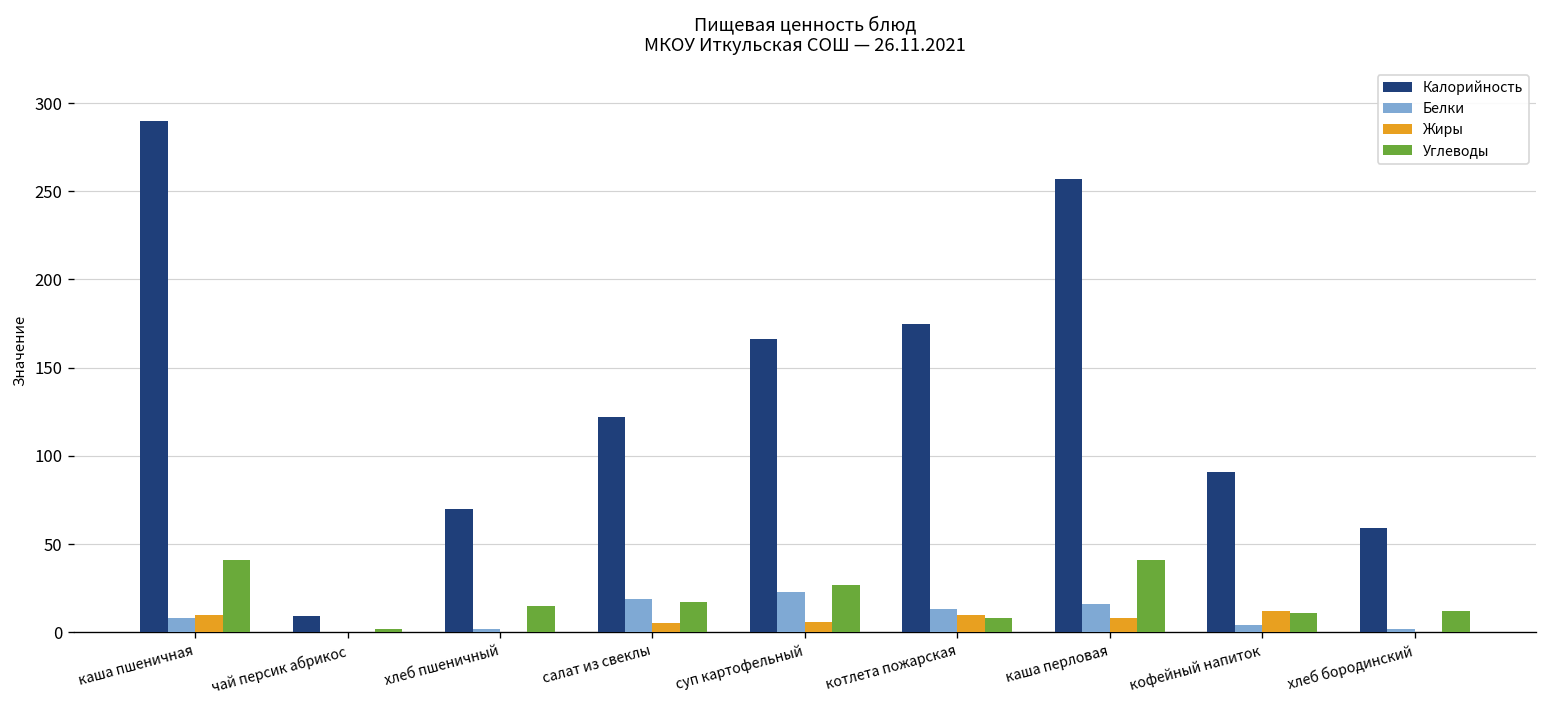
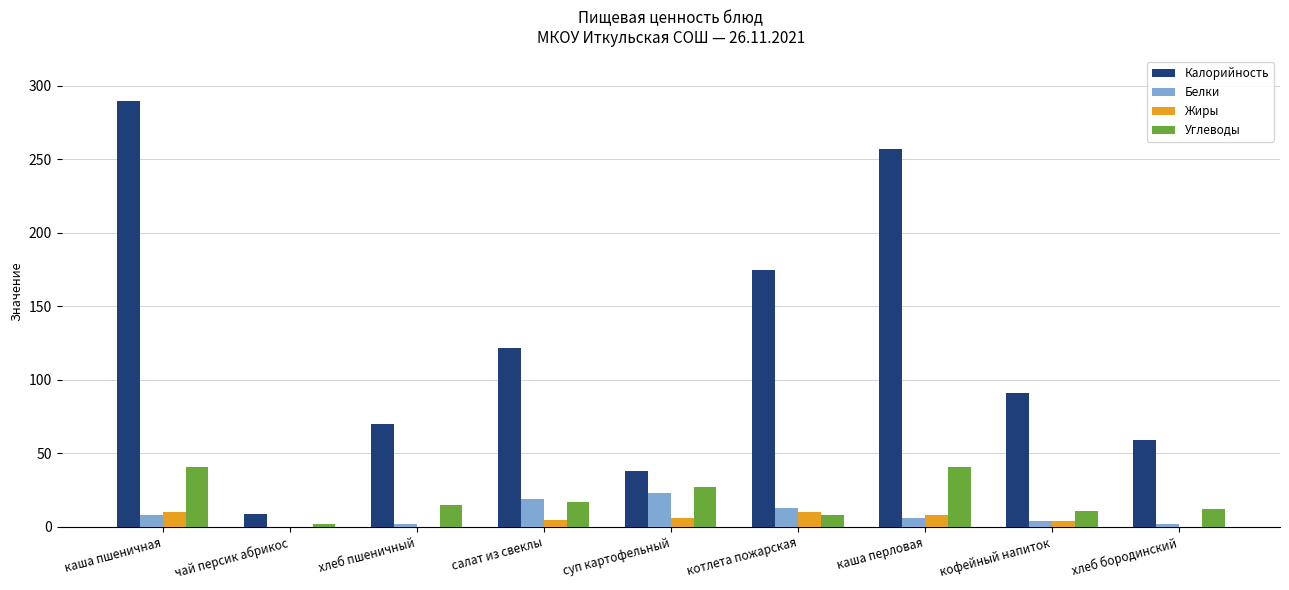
  {
    "Калорийность": {
      "каша пшеничная": 290,
      "чай персик абрикос": 9,
      "хлеб пшеничный": 70,
      "салат из свеклы": 122,
-     "суп картофельный": 166,
+     "суп картофельный": 38,
      "котлета пожарская": 175,
      "каша перловая": 257,
      "кофейный напиток": 91,
      "хлеб бородинский": 59
    },
    "Белки": {
      "каша пшеничная": 8,
      "чай персик абрикос": 0,
      "хлеб пшеничный": 2,
      "салат из свеклы": 19,
      "суп картофельный": 23,
      "котлета пожарская": 13,
-     "каша перловая": 16,
+     "каша перловая": 6,
      "кофейный напиток": 4,
      "хлеб бородинский": 2
    },
    "Жиры": {
      "каша пшеничная": 10,
      "чай персик абрикос": 0,
      "хлеб пшеничный": 0,
      "салат из свеклы": 5,
      "суп картофельный": 6,
      "котлета пожарская": 10,
      "каша перловая": 8,
-     "кофейный напиток": 12,
+     "кофейный напиток": 4,
      "хлеб бородинский": 0
    },
    "Углеводы": {
      "каша пшеничная": 41,
      "чай персик абрикос": 2,
      "хлеб пшеничный": 15,
      "салат из свеклы": 17,
      "суп картофельный": 27,
      "котлета пожарская": 8,
      "каша перловая": 41,
      "кофейный напиток": 11,
      "хлеб бородинский": 12
    }
  }
